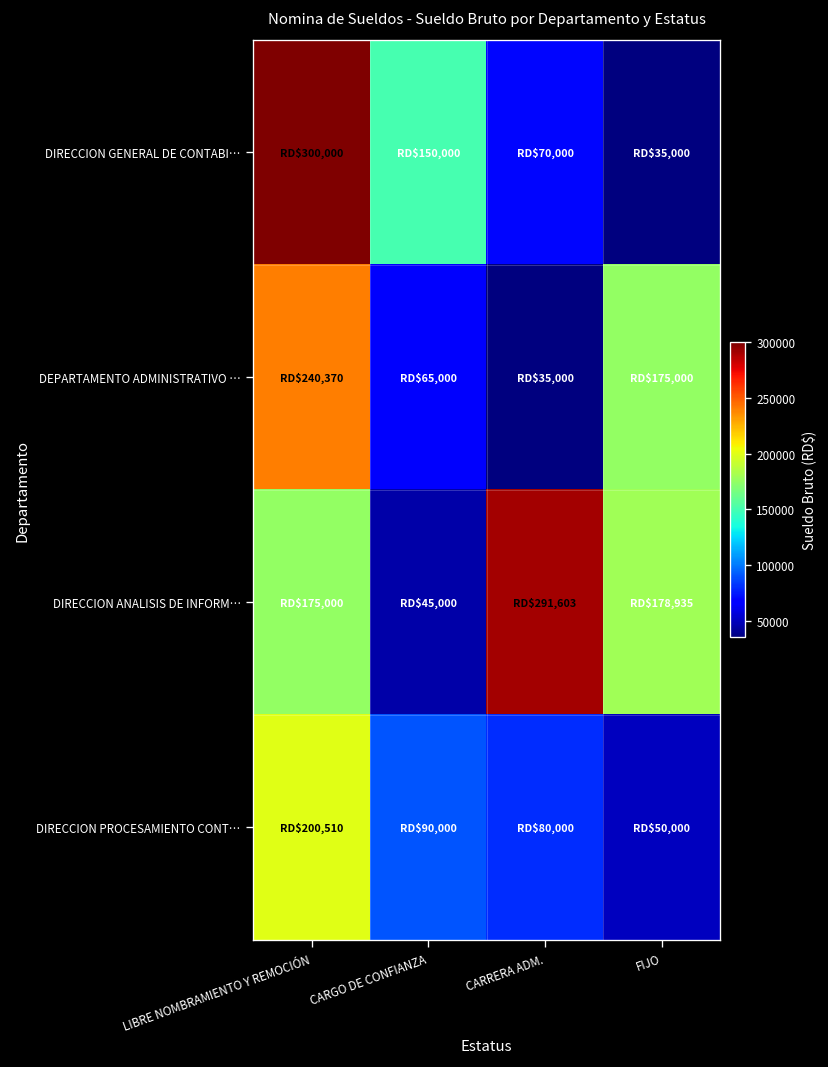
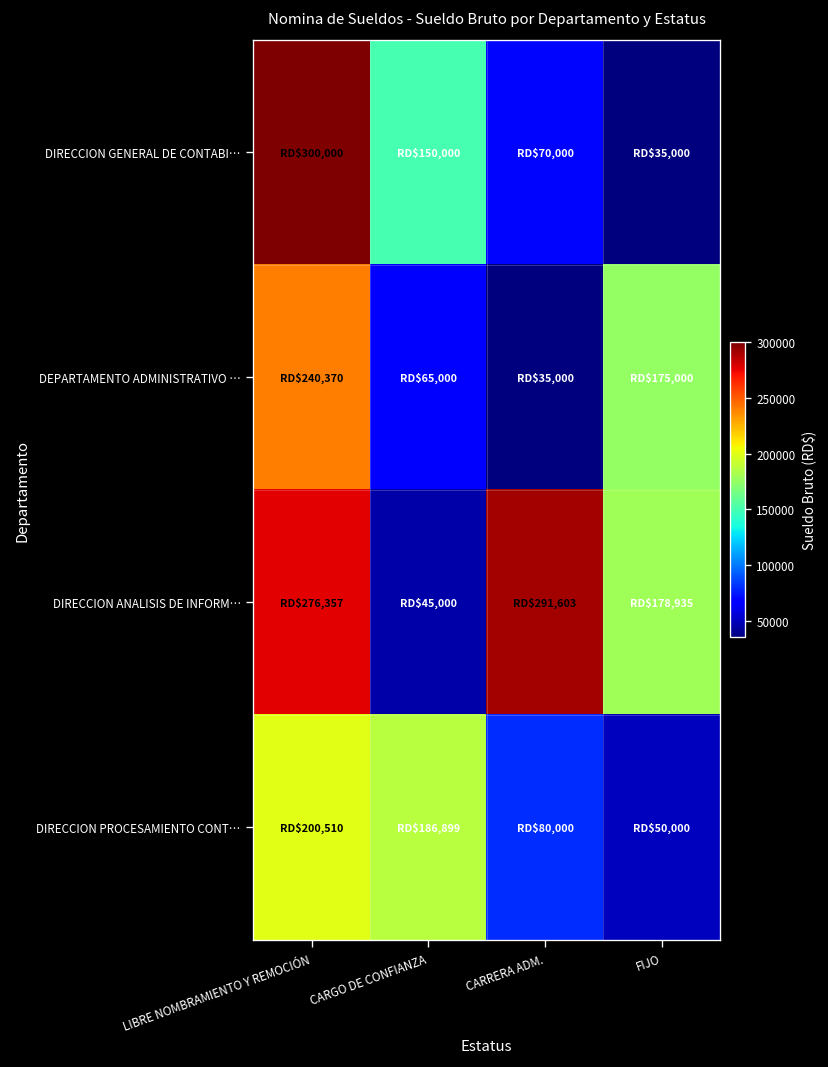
  {
    "DIRECCION GENERAL DE CONTABI…": {
      "LIBRE NOMBRAMIENTO Y REMOCIÓN": "$300,000",
      "CARGO DE CONFIANZA": "$150,000",
      "CARRERA ADM.": "$70,000",
      "FIJO": "$35,000"
    },
    "DEPARTAMENTO ADMINISTRATIVO …": {
      "LIBRE NOMBRAMIENTO Y REMOCIÓN": "$240,370",
      "CARGO DE CONFIANZA": "$65,000",
      "CARRERA ADM.": "$35,000",
      "FIJO": "$175,000"
    },
    "DIRECCION ANALISIS DE INFORM…": {
-     "LIBRE NOMBRAMIENTO Y REMOCIÓN": "$175,000",
+     "LIBRE NOMBRAMIENTO Y REMOCIÓN": "$276,357",
      "CARGO DE CONFIANZA": "$45,000",
      "CARRERA ADM.": "$291,603",
      "FIJO": "$178,935"
    },
    "DIRECCION PROCESAMIENTO CONT…": {
      "LIBRE NOMBRAMIENTO Y REMOCIÓN": "$200,510",
-     "CARGO DE CONFIANZA": "$90,000",
+     "CARGO DE CONFIANZA": "$186,899",
      "CARRERA ADM.": "$80,000",
      "FIJO": "$50,000"
    }
  }
